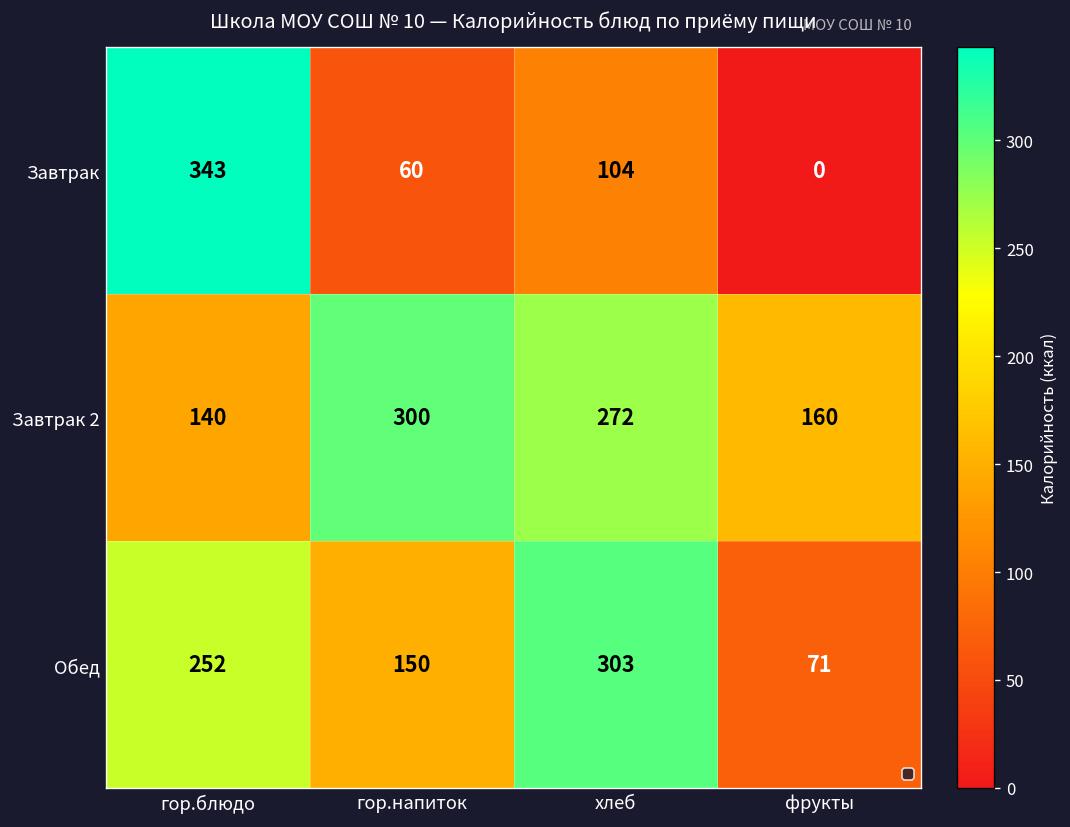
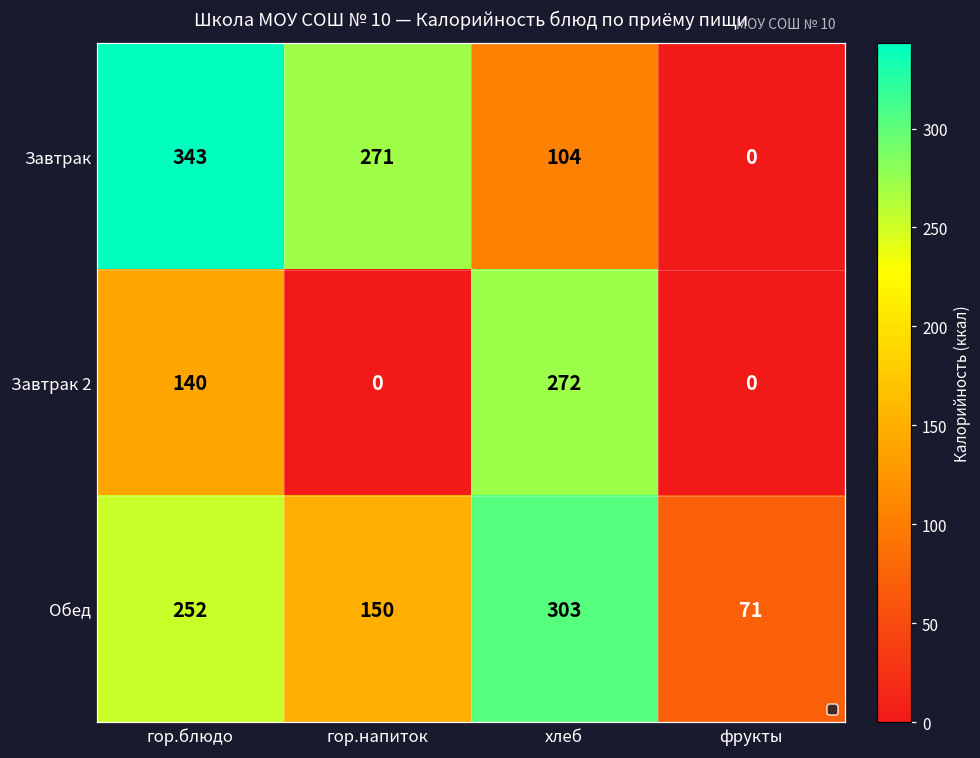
  {
    "Завтрак": {
      "гор.блюдо": 343,
-     "гор.напиток": 60,
+     "гор.напиток": 271,
      "хлеб": 104,
      "фрукты": 0
    },
    "Завтрак 2": {
      "гор.блюдо": 140,
-     "гор.напиток": 300,
+     "гор.напиток": 0,
      "хлеб": 272,
-     "фрукты": 160
+     "фрукты": 0
    },
    "Обед": {
      "гор.блюдо": 252,
      "гор.напиток": 150,
      "хлеб": 303,
      "фрукты": 71
    }
  }
